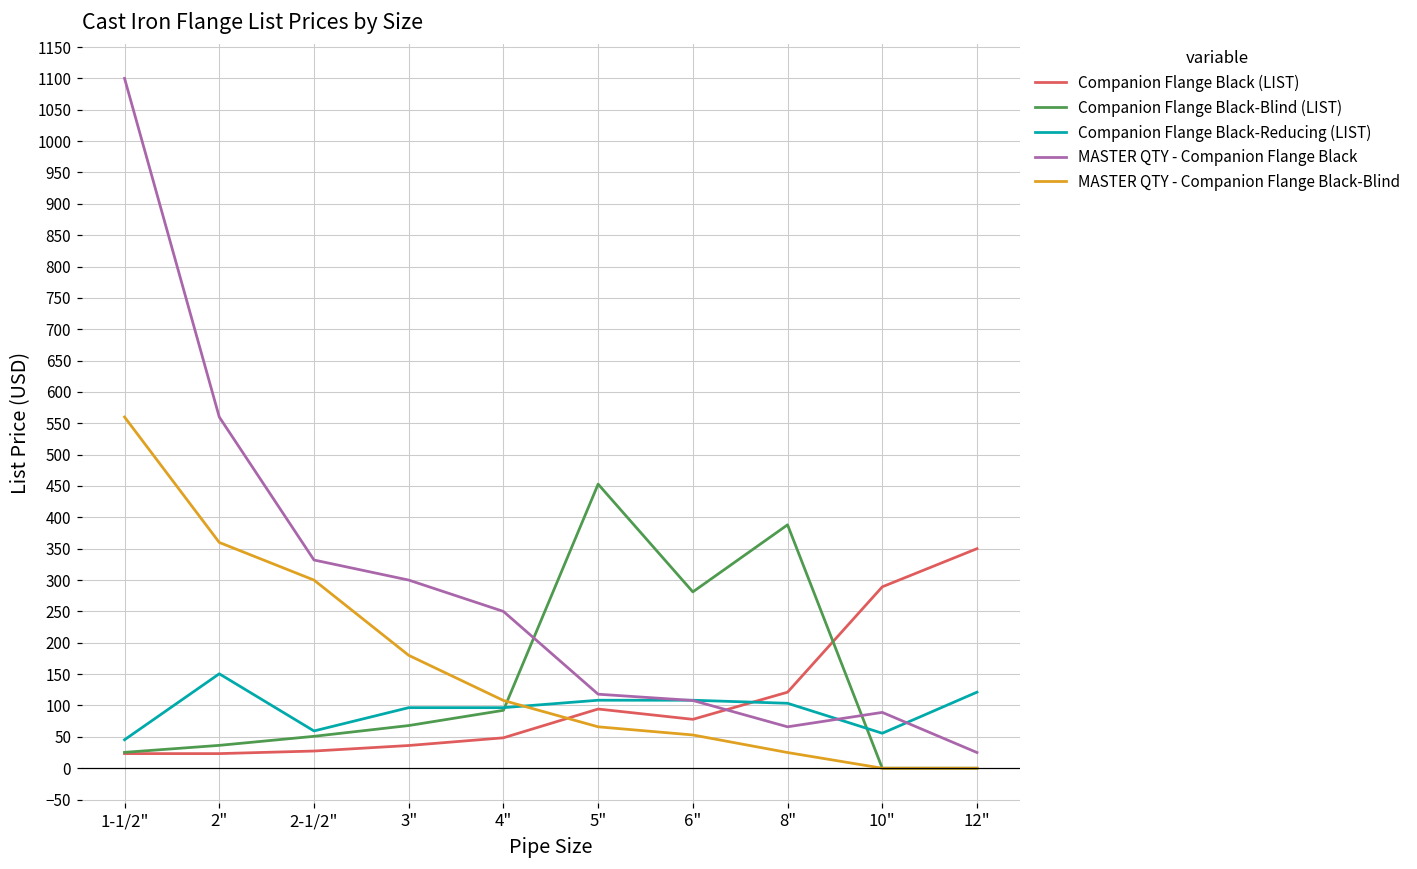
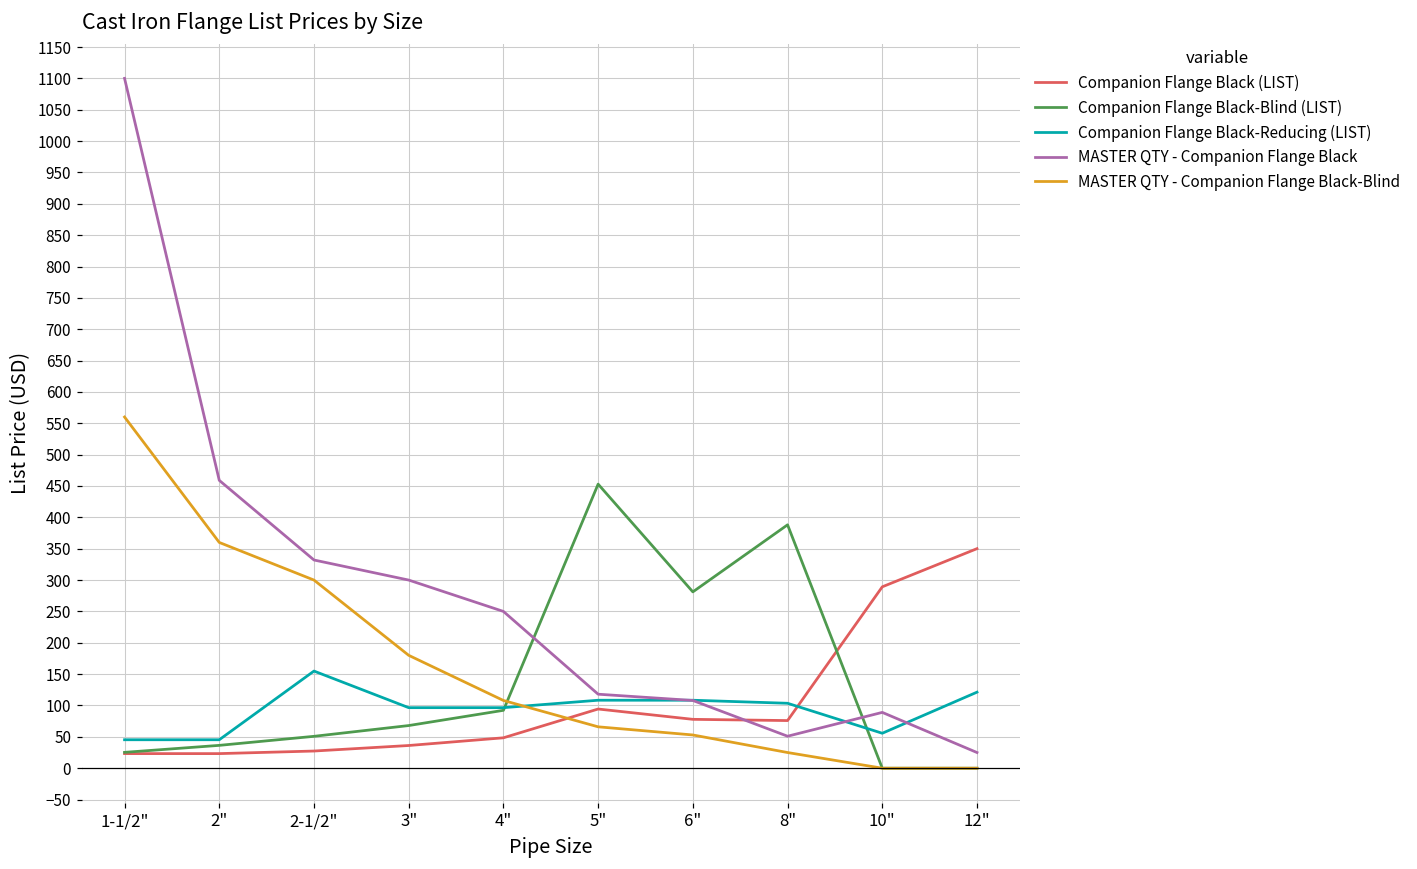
  {
    "Companion Flange Black (LIST)": {
      "2\"": 20,
      "2-1/2\"": 30,
      "3\"": 40,
      "4\"": 50,
      "5\"": 90,
      "6\"": 80,
-     "8\"": 120,
+     "8\"": 80,
      "10\"": 290,
      "12\"": 350
    },
    "Companion Flange Black-Blind (LIST)": {
      "2\"": 40,
      "2-1/2\"": 50,
      "3\"": 70,
      "5\"": 450,
      "6\"": 280,
      "8\"": 390
    },
    "Companion Flange Black-Reducing (LIST)": {
      "1-1/2\"": 50,
-     "2\"": 150,
-     "2-1/2\"": 60,
+     "2\"": 50,
+     "2-1/2\"": 150,
      "3\"": 100,
      "5\"": 110,
      "8\"": 100,
      "10\"": 60,
      "12\"": 120
    },
    "MASTER QTY - Companion Flange Black": {
      "1-1/2\"": 1100,
-     "2\"": 560,
+     "2\"": 460,
      "2-1/2\"": 330,
      "3\"": 300,
      "4\"": 250,
      "5\"": 120,
-     "8\"": 70,
+     "8\"": 50,
      "10\"": 90,
      "12\"": 30
    },
    "MASTER QTY - Companion Flange Black-Blind": {
      "1-1/2\"": 560,
      "2\"": 360,
      "2-1/2\"": 300,
      "3\"": 180,
      "4\"": 110,
      "5\"": 70,
      "6\"": 50,
      "8\"": 30
    }
  }
